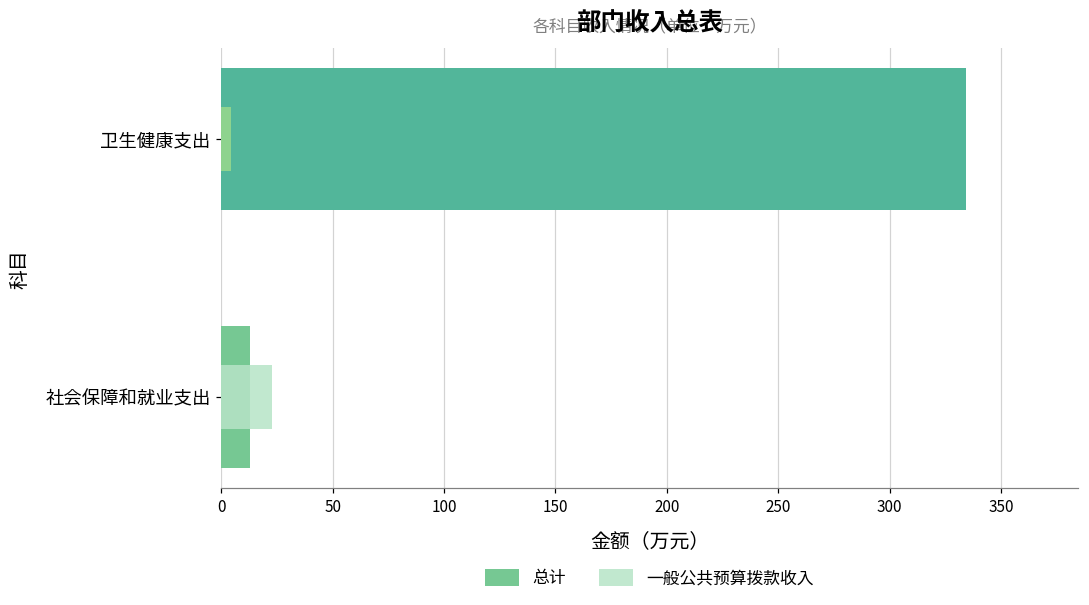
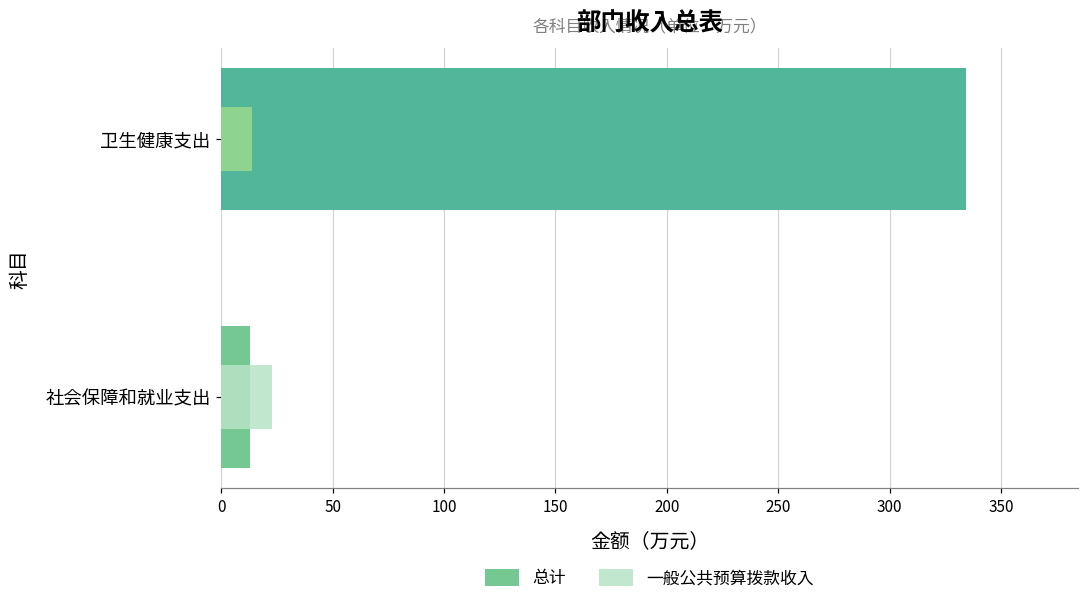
  {
    "总计": {
      "卫生健康支出": 334
    },
    "一般公共预算拨款收入": {
-     "卫生健康支出": 4,
+     "卫生健康支出": 14,
      "社会保障和就业支出": 23
    }
  }
